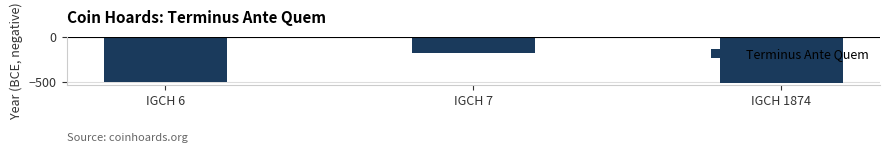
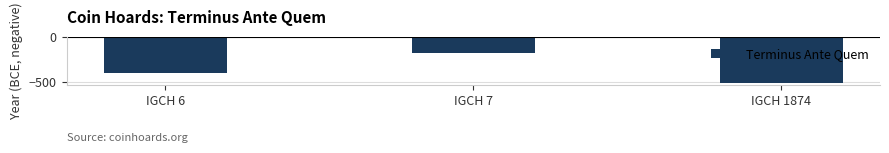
  {
-   "IGCH 6": -500,
+   "IGCH 6": -400,
    "IGCH 7": -200,
    "IGCH 1874": -500
  }
